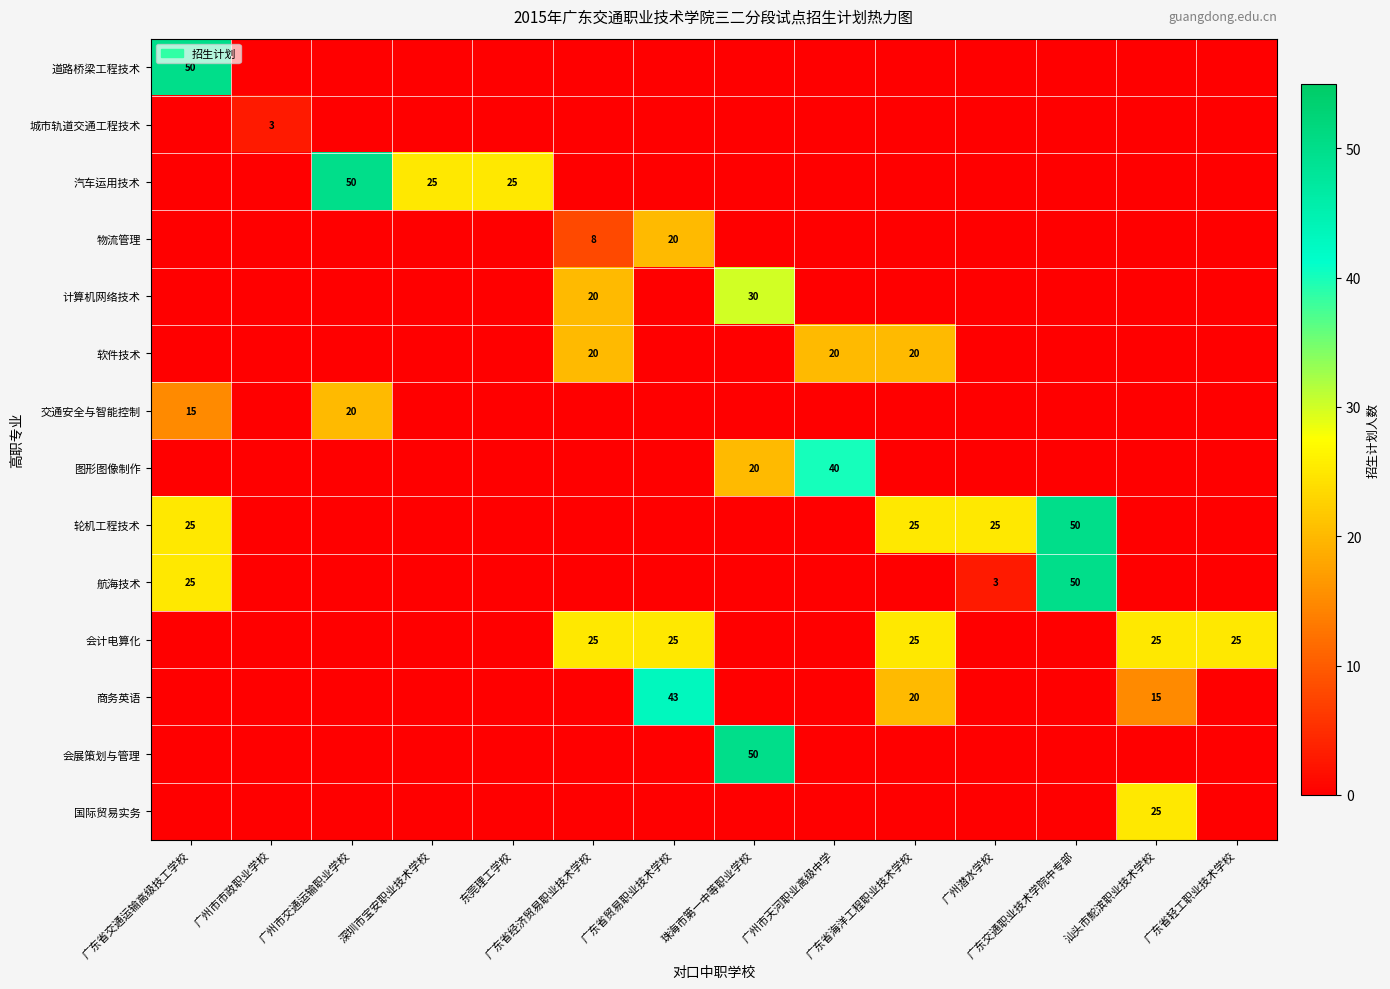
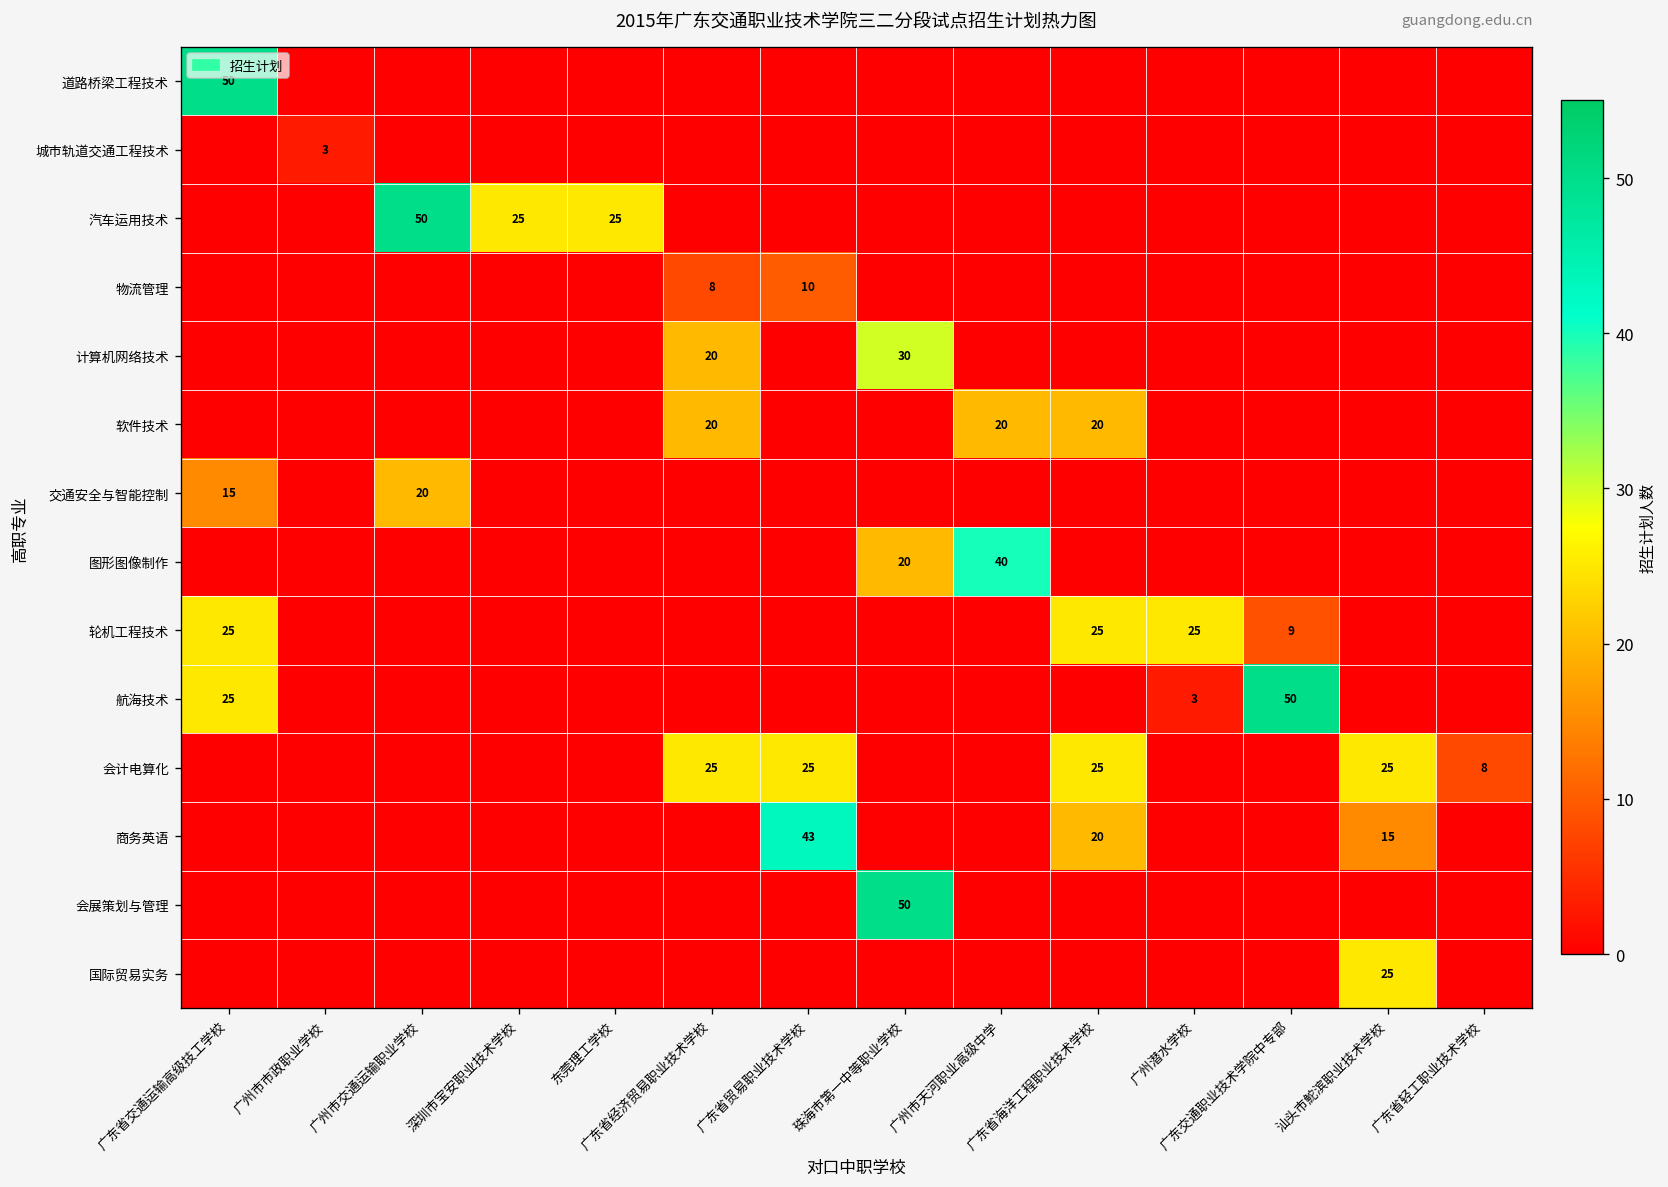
  {
    "城市轨道交通工程技术": {
      "广州市市政职业学校": 3
    },
    "汽车运用技术": {
      "广州市交通运输职业学校": 50,
      "深圳市宝安职业技术学校": 25,
      "东莞理工学校": 25
    },
    "物流管理": {
      "广东省经济贸易职业技术学校": 8,
-     "广东省贸易职业技术学校": 20
+     "广东省贸易职业技术学校": 10
    },
    "计算机网络技术": {
      "广东省经济贸易职业技术学校": 20,
      "珠海市第一中等职业学校": 30
    },
    "软件技术": {
      "广东省经济贸易职业技术学校": 20,
      "广州市天河职业高级中学": 20,
      "广东省海洋工程职业技术学校": 20
    },
    "交通安全与智能控制": {
      "广东省交通运输高级技工学校": 15,
      "广州市交通运输职业学校": 20
    },
    "图形图像制作": {
      "珠海市第一中等职业学校": 20,
      "广州市天河职业高级中学": 40
    },
    "轮机工程技术": {
      "广东省交通运输高级技工学校": 25,
      "广东省海洋工程职业技术学校": 25,
      "广州潜水学校": 25,
-     "广东交通职业技术学院中专部": 50
+     "广东交通职业技术学院中专部": 9
    },
    "航海技术": {
      "广东省交通运输高级技工学校": 25,
      "广州潜水学校": 3,
      "广东交通职业技术学院中专部": 50
    },
    "会计电算化": {
      "广东省经济贸易职业技术学校": 25,
      "广东省贸易职业技术学校": 25,
      "广东省海洋工程职业技术学校": 25,
      "汕头市鮀滨职业技术学校": 25,
-     "广东省轻工职业技术学校": 25
+     "广东省轻工职业技术学校": 8
    },
    "商务英语": {
      "广东省贸易职业技术学校": 43,
      "广东省海洋工程职业技术学校": 20,
      "汕头市鮀滨职业技术学校": 15
    },
    "会展策划与管理": {
      "珠海市第一中等职业学校": 50
    },
    "国际贸易实务": {
      "汕头市鮀滨职业技术学校": 25
    }
  }
